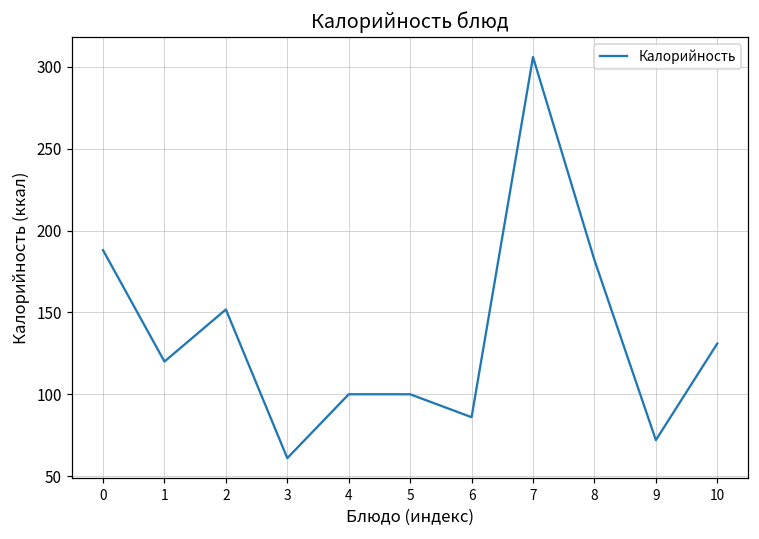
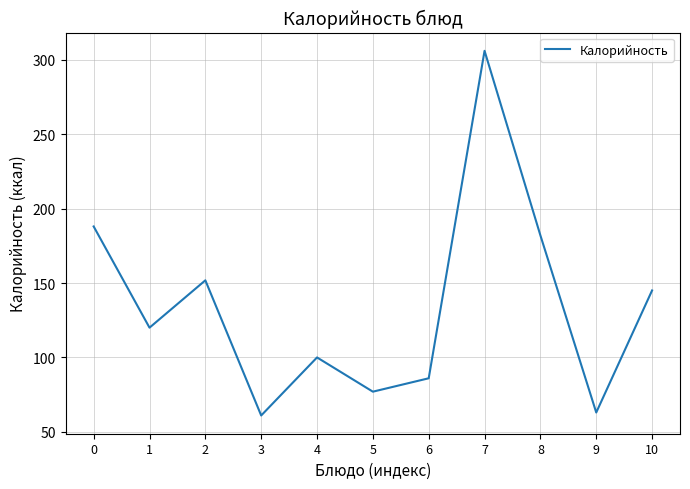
  {
    "0": 188,
    "1": 120,
    "2": 152,
    "3": 61,
    "4": 100,
-   "5": 100,
+   "5": 77,
    "6": 86,
    "7": 306,
    "8": 182,
-   "9": 72,
-   "10": 131
+   "9": 63,
+   "10": 145
  }
